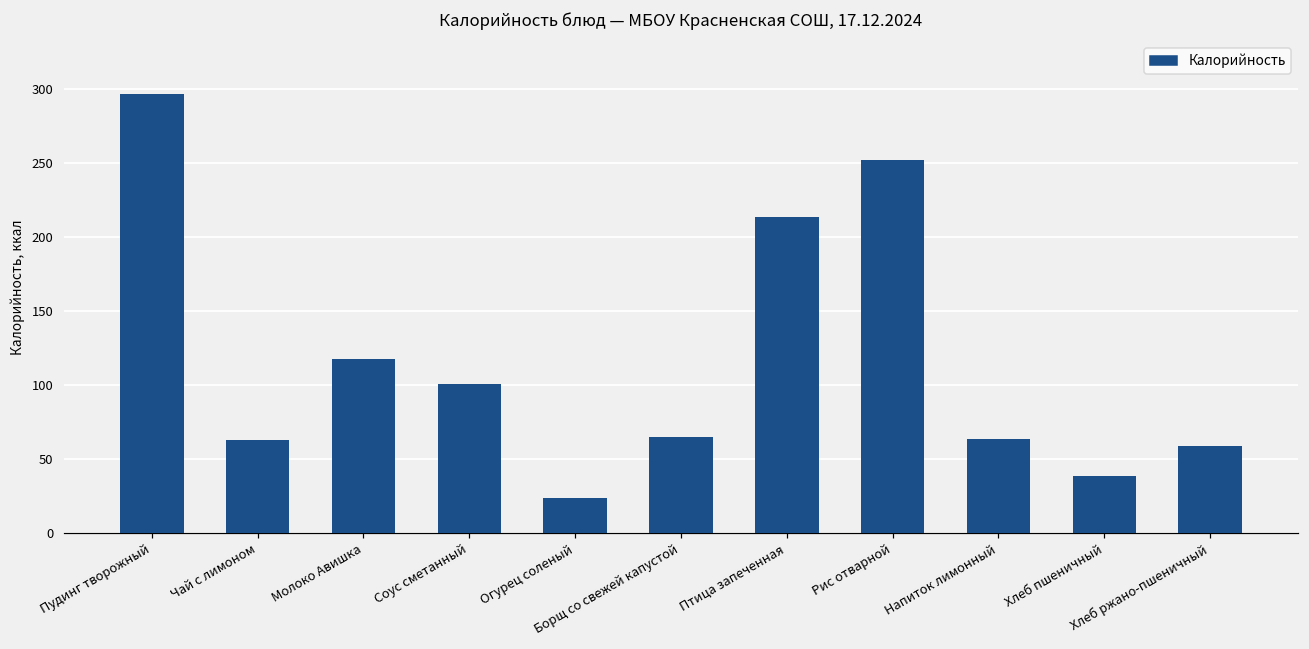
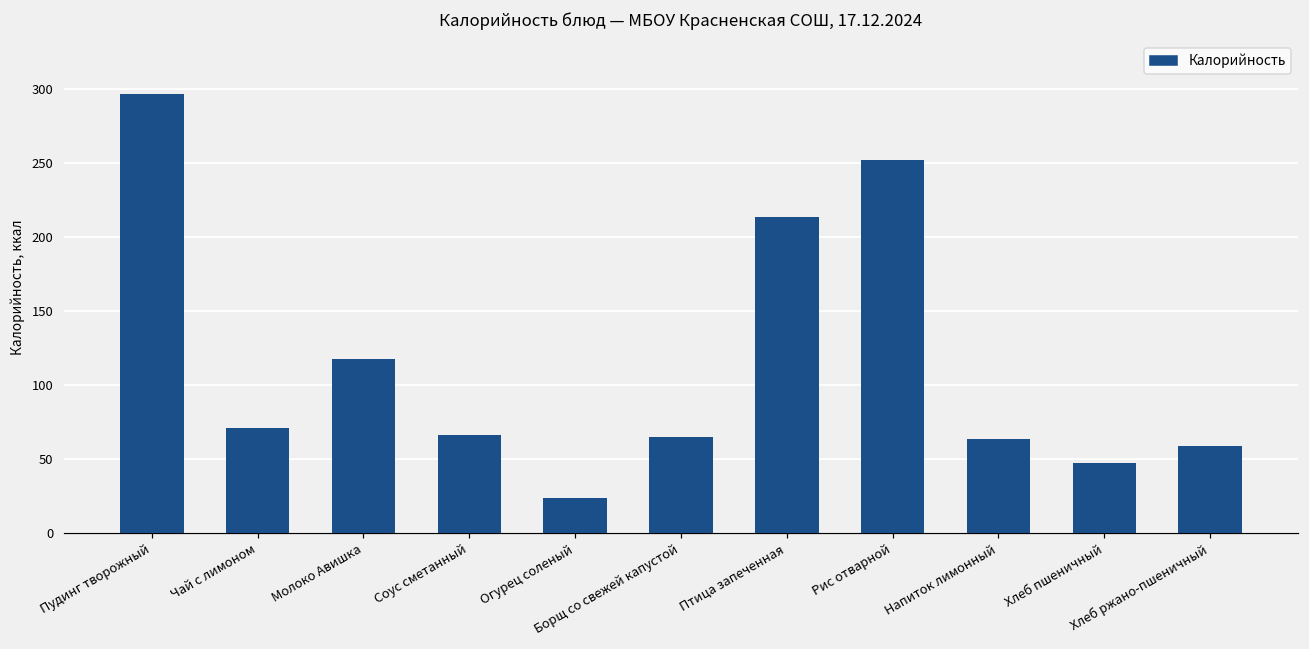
  {
    "Пудинг творожный": 297,
-   "Чай с лимоном": 62,
+   "Чай с лимоном": 71,
    "Молоко Авишка": 118,
-   "Соус сметанный": 101,
+   "Соус сметанный": 66,
    "Огурец соленый": 24,
    "Борщ со свежей капустой": 64,
    "Птица запеченная": 213,
    "Рис отварной": 252,
    "Напиток лимонный": 63,
-   "Хлеб пшеничный": 39,
+   "Хлеб пшеничный": 47,
    "Хлеб ржано-пшеничный": 59
  }
